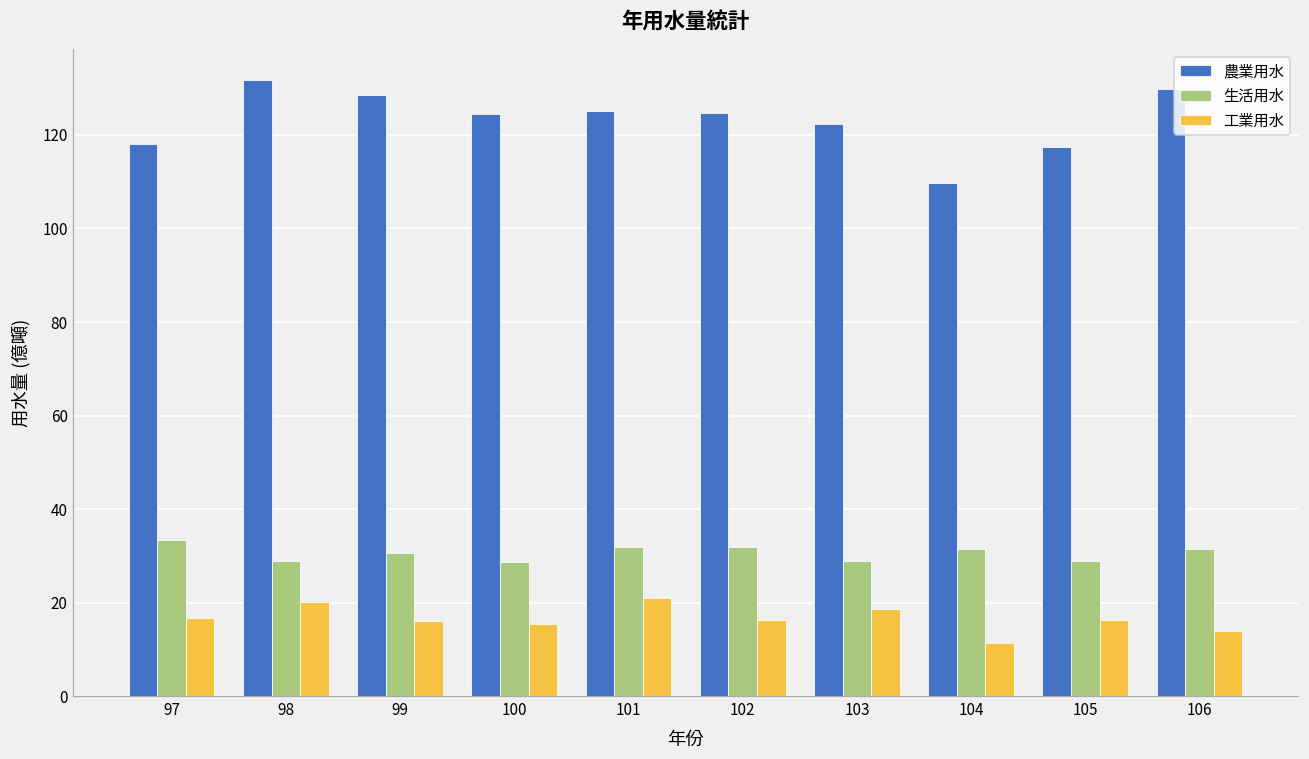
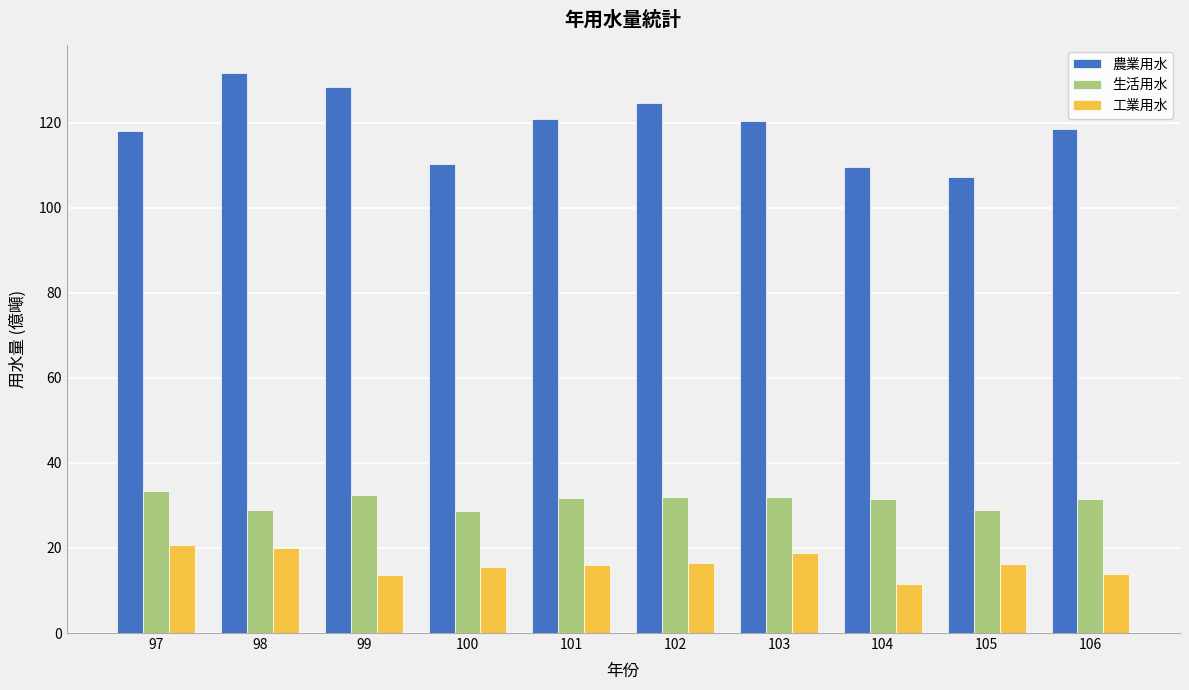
  {
    "農業用水": {
      "97": 118,
      "98": 132,
      "99": 128,
-     "100": 124,
-     "101": 125,
+     "100": 110,
+     "101": 121,
      "102": 125,
-     "103": 122,
+     "103": 120,
      "104": 110,
-     "105": 117,
-     "106": 130
+     "105": 107,
+     "106": 118
    },
    "生活用水": {
      "97": 34,
      "98": 29,
-     "99": 31,
+     "99": 33,
      "100": 29,
      "101": 32,
      "102": 32,
-     "103": 29,
+     "103": 32,
      "104": 31,
      "105": 29,
      "106": 31
    },
    "工業用水": {
-     "97": 17,
+     "97": 21,
      "98": 20,
-     "99": 16,
+     "99": 14,
      "100": 16,
-     "101": 21,
+     "101": 16,
      "102": 16,
      "103": 19,
      "104": 11,
      "105": 16,
      "106": 14
    }
  }
